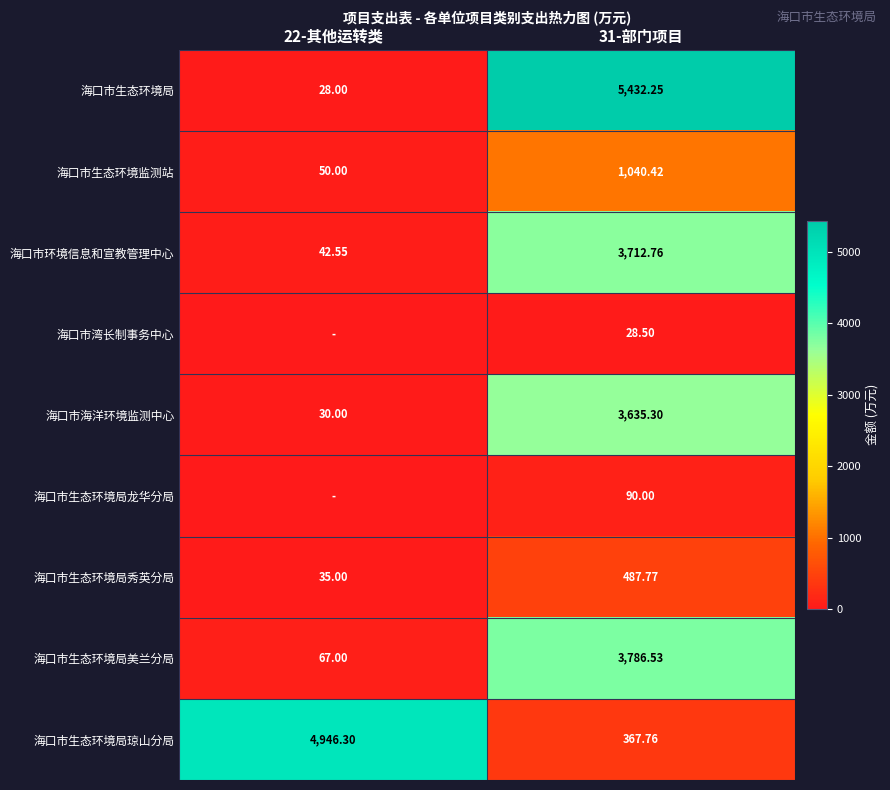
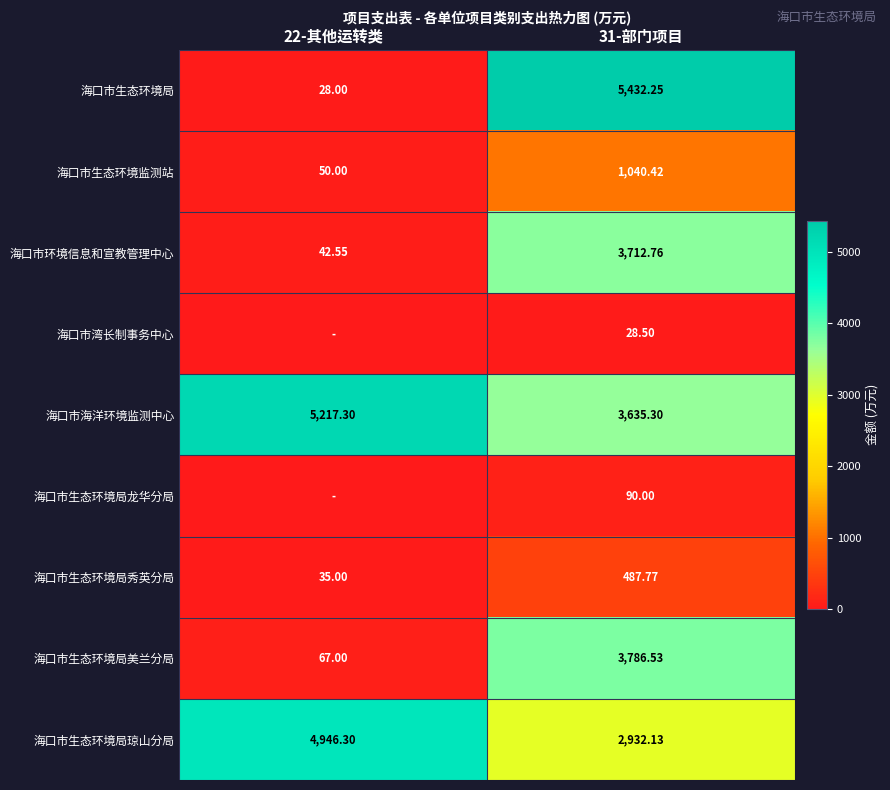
  {
    "海口市生态环境局": {
      "22-其他运转类": "28.00",
      "31-部门项目": "5,432.25"
    },
    "海口市生态环境监测站": {
      "22-其他运转类": "50.00",
      "31-部门项目": "1,040.42"
    },
    "海口市环境信息和宣教管理中心": {
      "22-其他运转类": "42.55",
      "31-部门项目": "3,712.76"
    },
    "海口市湾长制事务中心": {
      "31-部门项目": "28.50"
    },
    "海口市海洋环境监测中心": {
-     "22-其他运转类": "30.00",
+     "22-其他运转类": "5,217.30",
      "31-部门项目": "3,635.30"
    },
    "海口市生态环境局龙华分局": {
      "31-部门项目": "90.00"
    },
    "海口市生态环境局秀英分局": {
      "22-其他运转类": "35.00",
      "31-部门项目": "487.77"
    },
    "海口市生态环境局美兰分局": {
      "22-其他运转类": "67.00",
      "31-部门项目": "3,786.53"
    },
    "海口市生态环境局琼山分局": {
      "22-其他运转类": "4,946.30",
-     "31-部门项目": "367.76"
+     "31-部门项目": "2,932.13"
    }
  }
